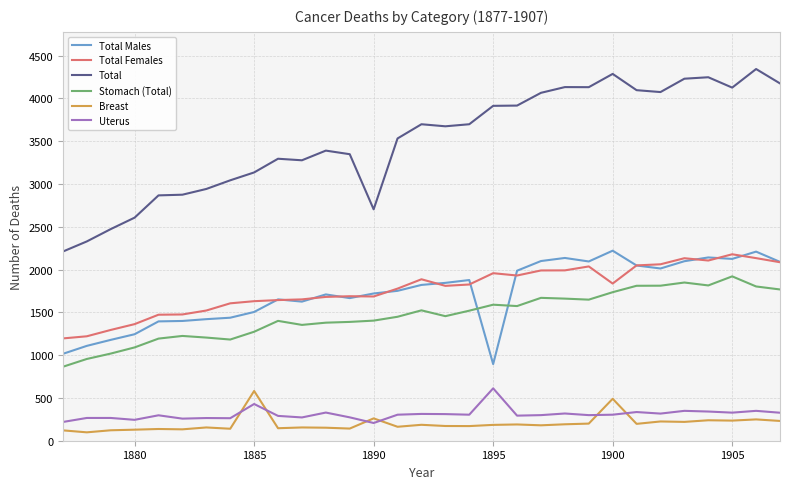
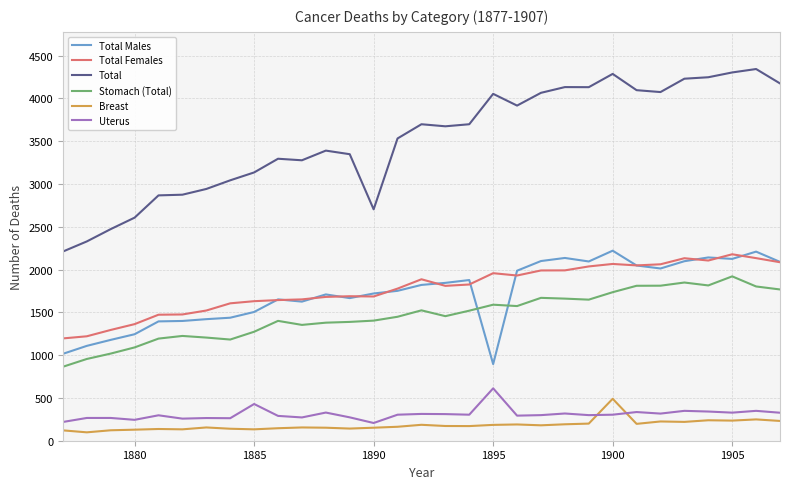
  {
    "Total Males": {
      "1880": 1200,
      "1885": 1500,
      "1890": 1700,
      "1895": 900,
      "1900": 2200,
      "1905": 2100
    },
    "Total Females": {
      "1880": 1400,
      "1885": 1600,
      "1890": 1700,
      "1895": 2000,
-     "1900": 1800,
+     "1900": 2100,
      "1905": 2200
    },
    "Total": {
      "1880": 2600,
      "1885": 3100,
      "1890": 2700,
-     "1895": 3900,
+     "1895": 4100,
      "1900": 4300,
-     "1905": 4100
+     "1905": 4300
    },
    "Stomach (Total)": {
      "1880": 1100,
      "1885": 1300,
      "1890": 1400,
      "1895": 1600,
      "1900": 1700,
      "1905": 1900
    },
    "Breast": {
      "1880": 100,
-     "1885": 600,
-     "1890": 300,
+     "1885": 100,
+     "1890": 200,
      "1895": 200,
      "1900": 500,
      "1905": 200
    },
    "Uterus": {
      "1880": 200,
      "1885": 400,
      "1890": 200,
      "1895": 600,
      "1900": 300,
      "1905": 300
    }
  }
